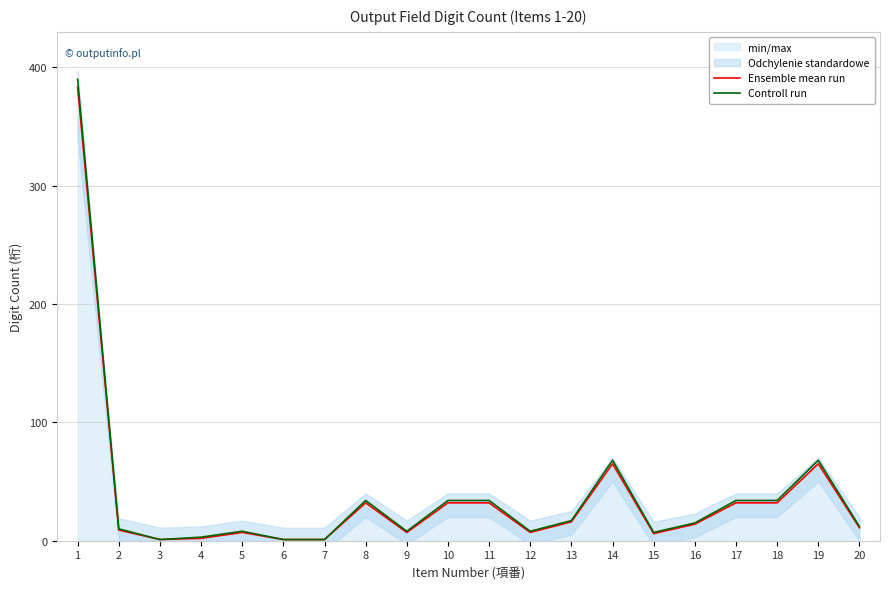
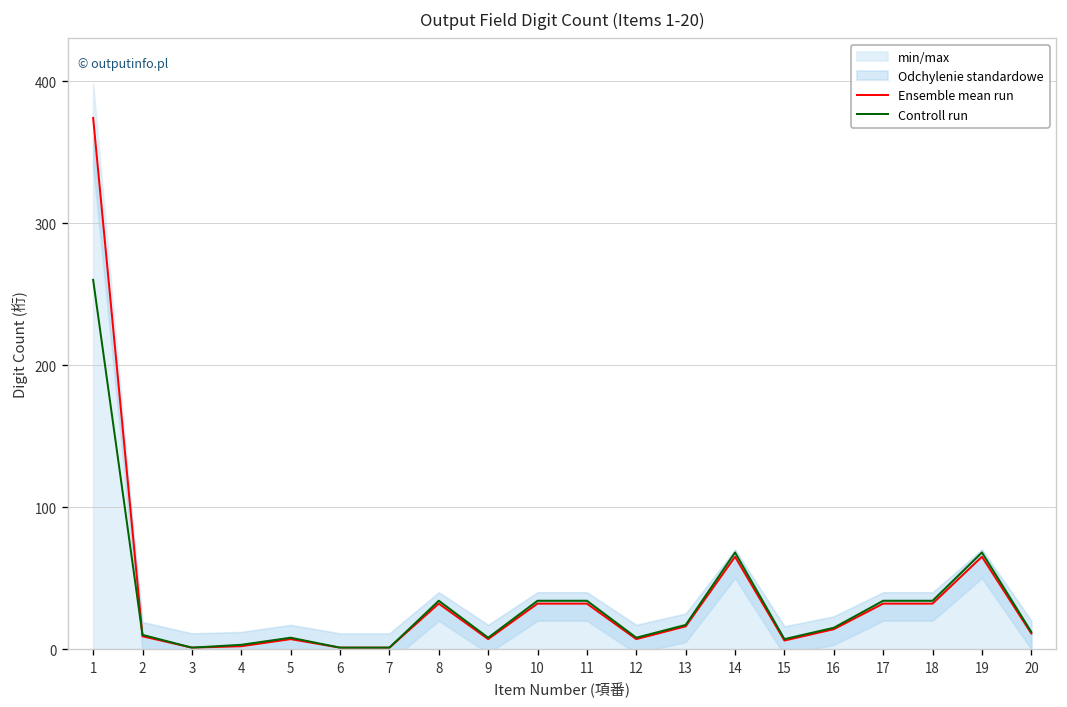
  {
    "Ensemble mean run": {
-     "1": 383,
+     "1": 374,
      "14": 65,
      "19": 65
    },
    "Controll run": {
-     "1": 390
+     "1": 260
    }
  }
